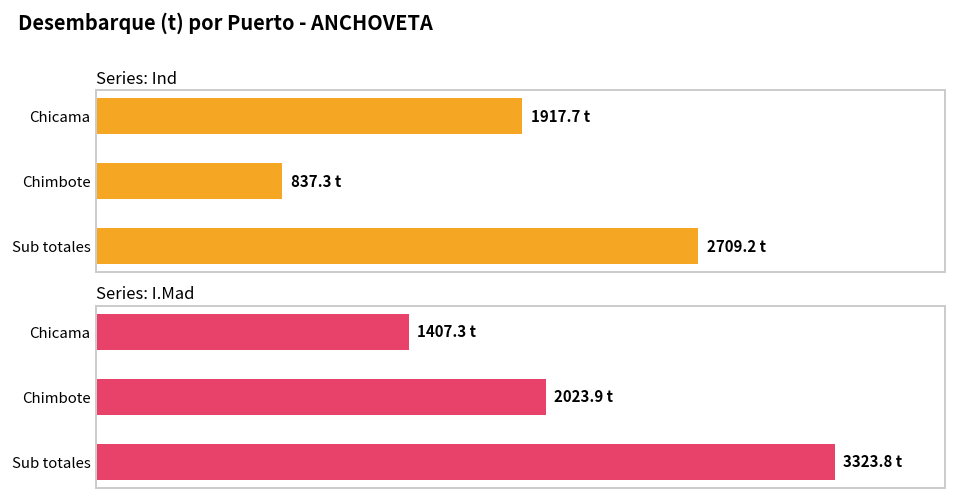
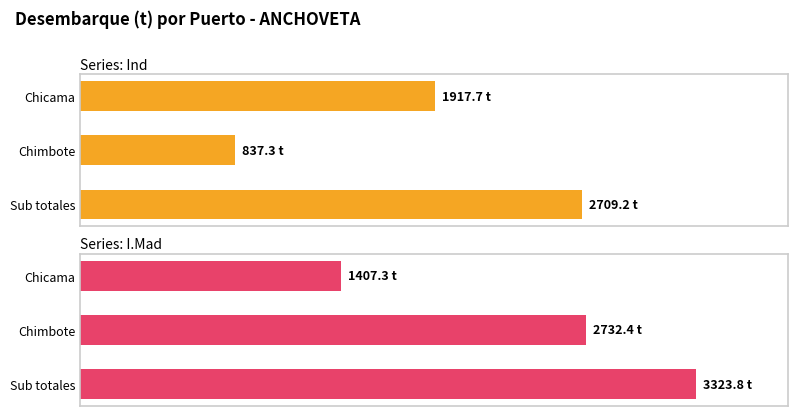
  {
    "Series: Ind": {
      "Chicama": 1917.7,
      "Chimbote": 837.3,
      "Sub totales": 2709.2
    },
    "Series: I.Mad": {
      "Chicama": 1407.3,
-     "Chimbote": 2023.9,
+     "Chimbote": 2732.4,
      "Sub totales": 3323.8
    }
  }
